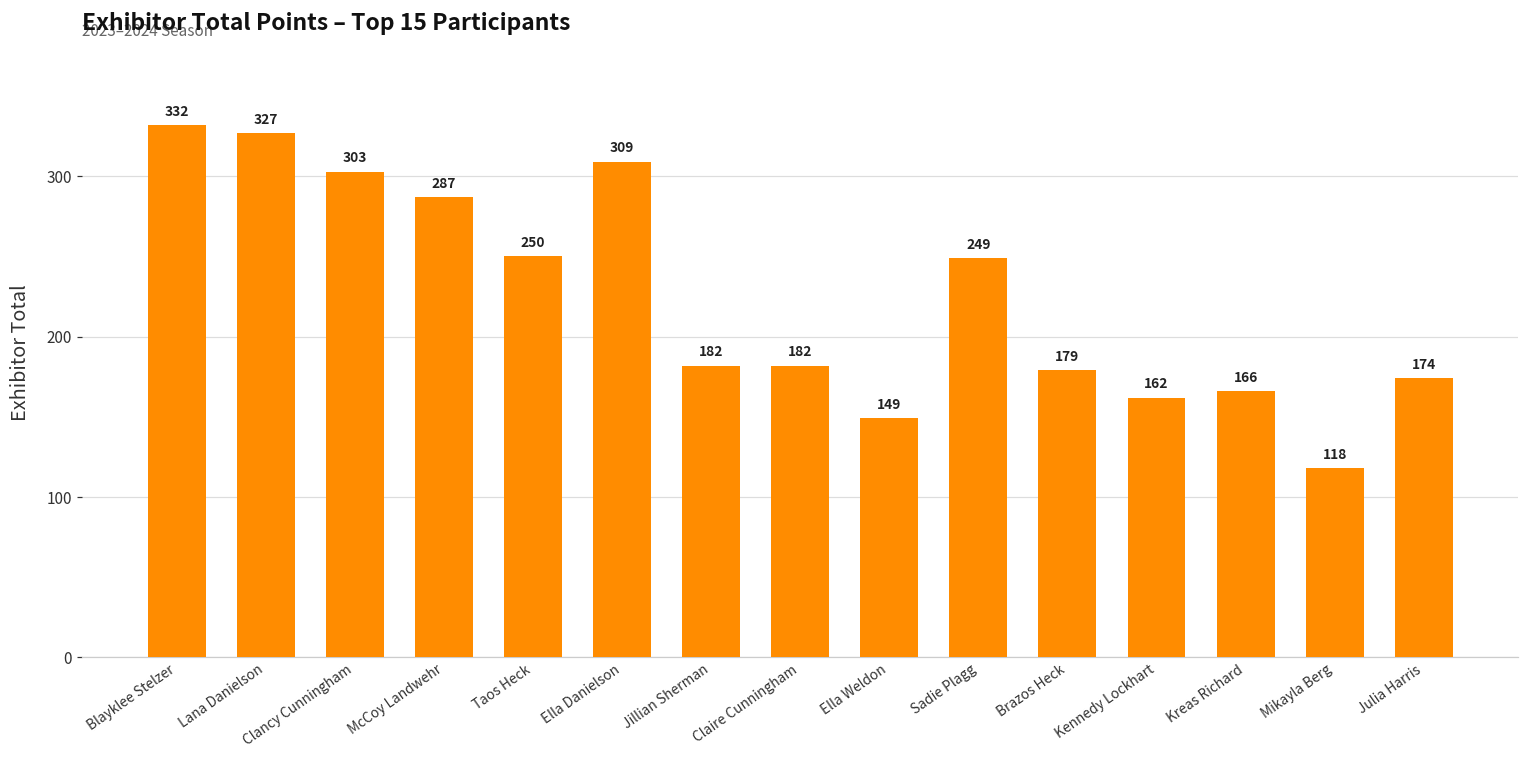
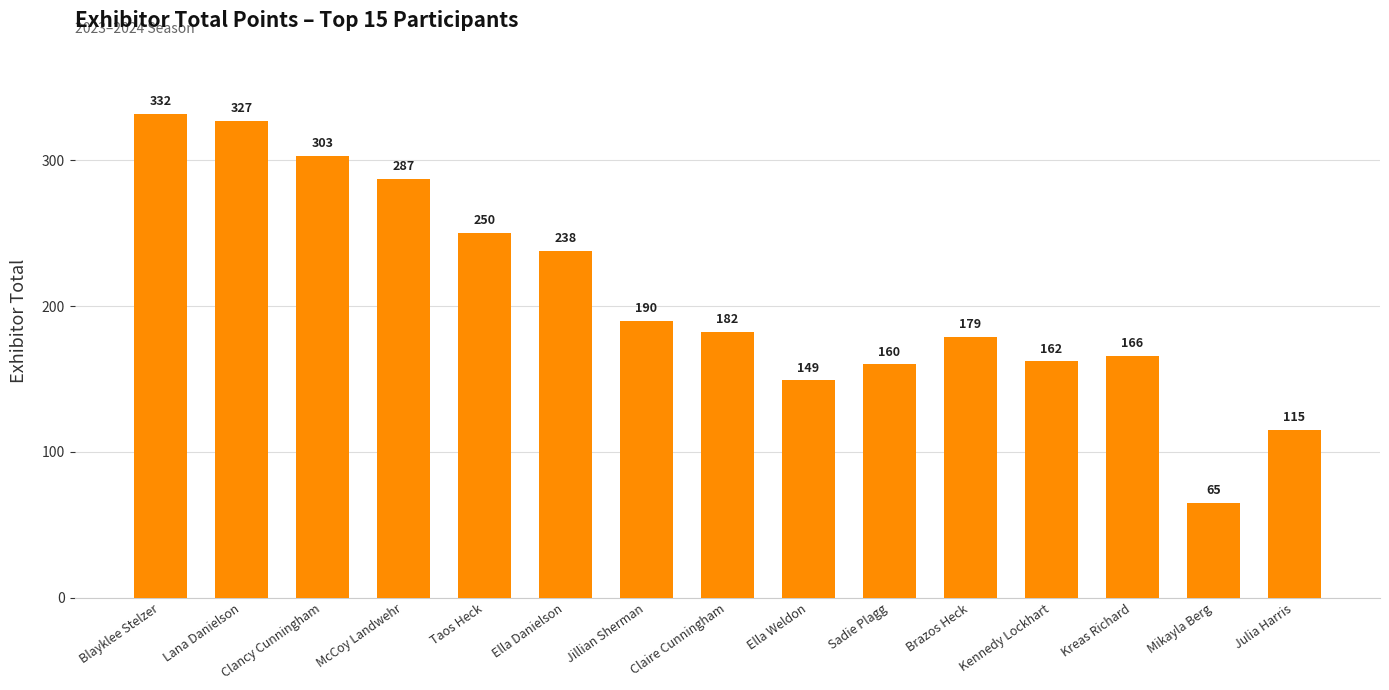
  {
    "Blayklee Stelzer": 332,
    "Lana Danielson": 327,
    "Clancy Cunningham": 303,
    "McCoy Landwehr": 287,
    "Taos Heck": 250,
-   "Ella Danielson": 309,
-   "Jillian Sherman": 182,
+   "Ella Danielson": 238,
+   "Jillian Sherman": 190,
    "Claire Cunningham": 182,
    "Ella Weldon": 149,
-   "Sadie Plagg": 249,
+   "Sadie Plagg": 160,
    "Brazos Heck": 179,
    "Kennedy Lockhart": 162,
    "Kreas Richard": 166,
-   "Mikayla Berg": 118,
-   "Julia Harris": 174
+   "Mikayla Berg": 65,
+   "Julia Harris": 115
  }
